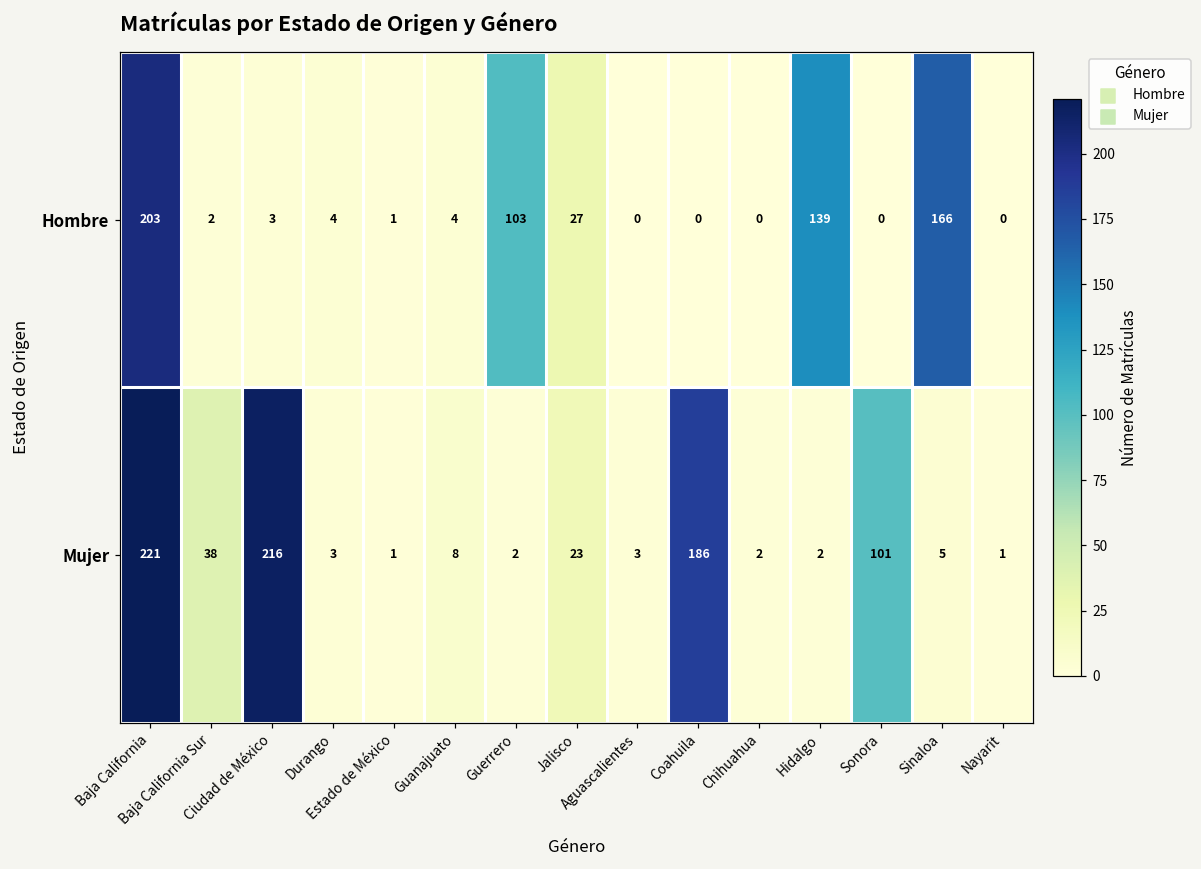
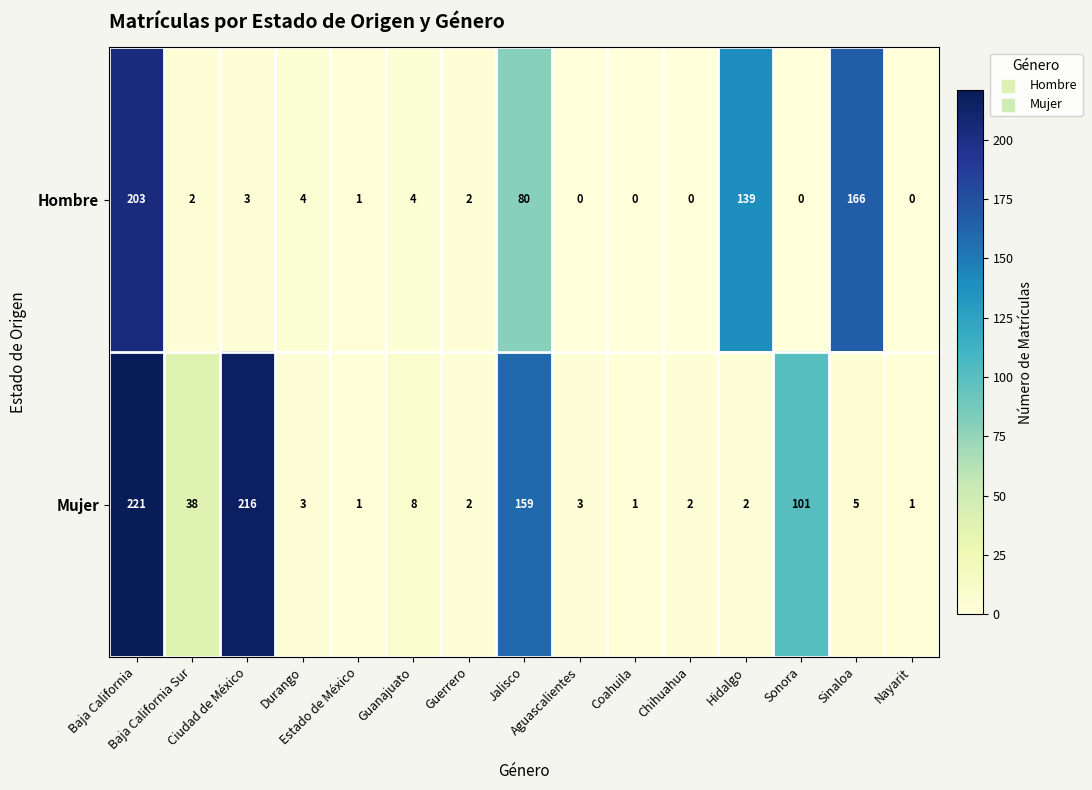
  {
    "Hombre": {
      "Baja California": 203,
      "Baja California Sur": 2,
      "Ciudad de México": 3,
      "Durango": 4,
      "Estado de México": 1,
      "Guanajuato": 4,
-     "Guerrero": 103,
-     "Jalisco": 27,
+     "Guerrero": 2,
+     "Jalisco": 80,
      "Aguascalientes": 0,
      "Coahuila": 0,
      "Chihuahua": 0,
      "Hidalgo": 139,
      "Sonora": 0,
      "Sinaloa": 166,
      "Nayarit": 0
    },
    "Mujer": {
      "Baja California": 221,
      "Baja California Sur": 38,
      "Ciudad de México": 216,
      "Durango": 3,
      "Estado de México": 1,
      "Guanajuato": 8,
      "Guerrero": 2,
-     "Jalisco": 23,
+     "Jalisco": 159,
      "Aguascalientes": 3,
-     "Coahuila": 186,
+     "Coahuila": 1,
      "Chihuahua": 2,
      "Hidalgo": 2,
      "Sonora": 101,
      "Sinaloa": 5,
      "Nayarit": 1
    }
  }
